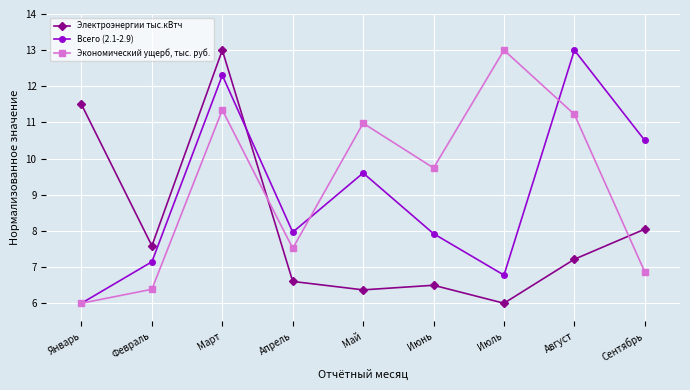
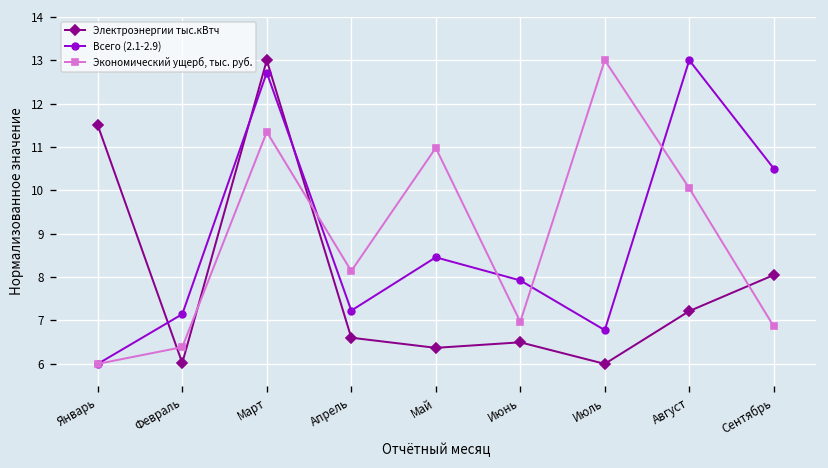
  {
    "Электроэнергии тыс.кВтч": {
      "Январь": 11.5,
-     "Февраль": 7.6,
+     "Февраль": 6.0,
      "Март": 13.0,
      "Апрель": 6.6,
      "Май": 6.4,
      "Июнь": 6.5,
      "Июль": 6.0,
      "Август": 7.2,
      "Сентябрь": 8.0
    },
    "Всего (2.1-2.9)": {
      "Февраль": 7.1,
-     "Март": 12.3,
-     "Апрель": 8.0,
-     "Май": 9.6,
+     "Март": 12.7,
+     "Апрель": 7.2,
+     "Май": 8.5,
      "Июнь": 7.9,
      "Июль": 6.8,
      "Август": 13.0,
      "Сентябрь": 10.5
    },
    "Экономический ущерб, тыс. руб.": {
      "Февраль": 6.4,
      "Март": 11.3,
-     "Апрель": 7.5,
+     "Апрель": 8.1,
      "Май": 11.0,
-     "Июнь": 9.7,
+     "Июнь": 7.0,
      "Июль": 13.0,
-     "Август": 11.2,
+     "Август": 10.0,
      "Сентябрь": 6.9
    }
  }
